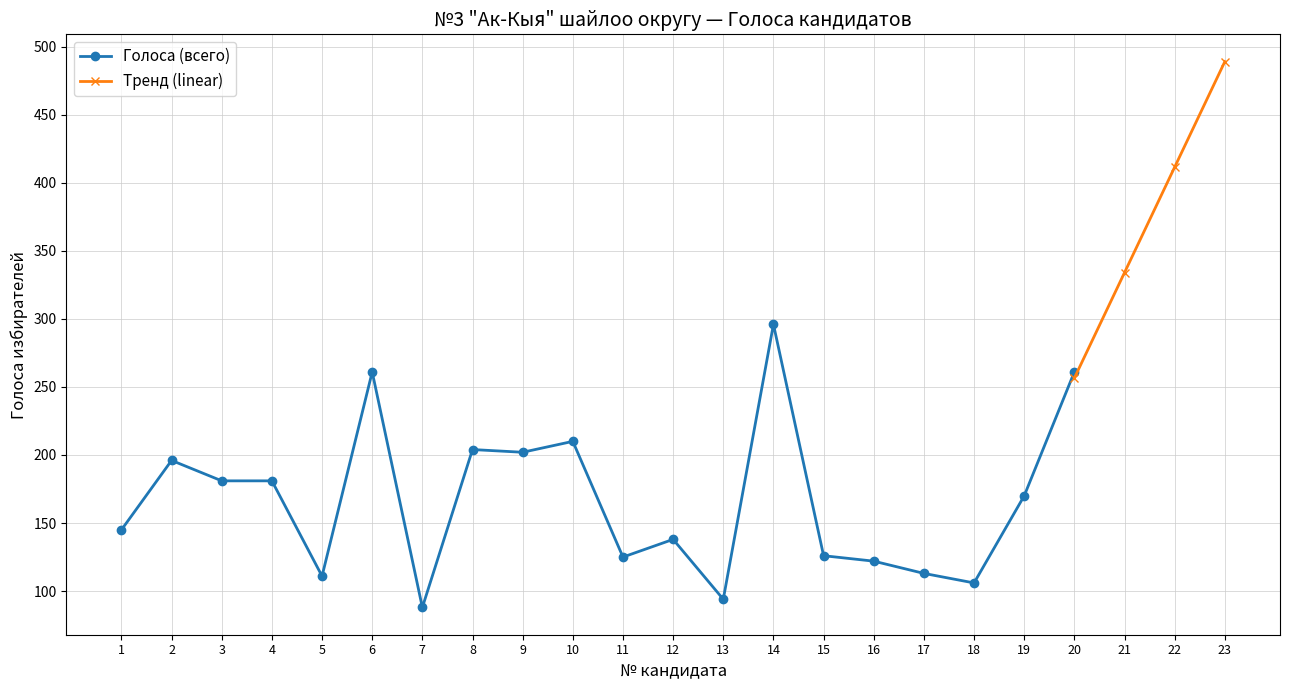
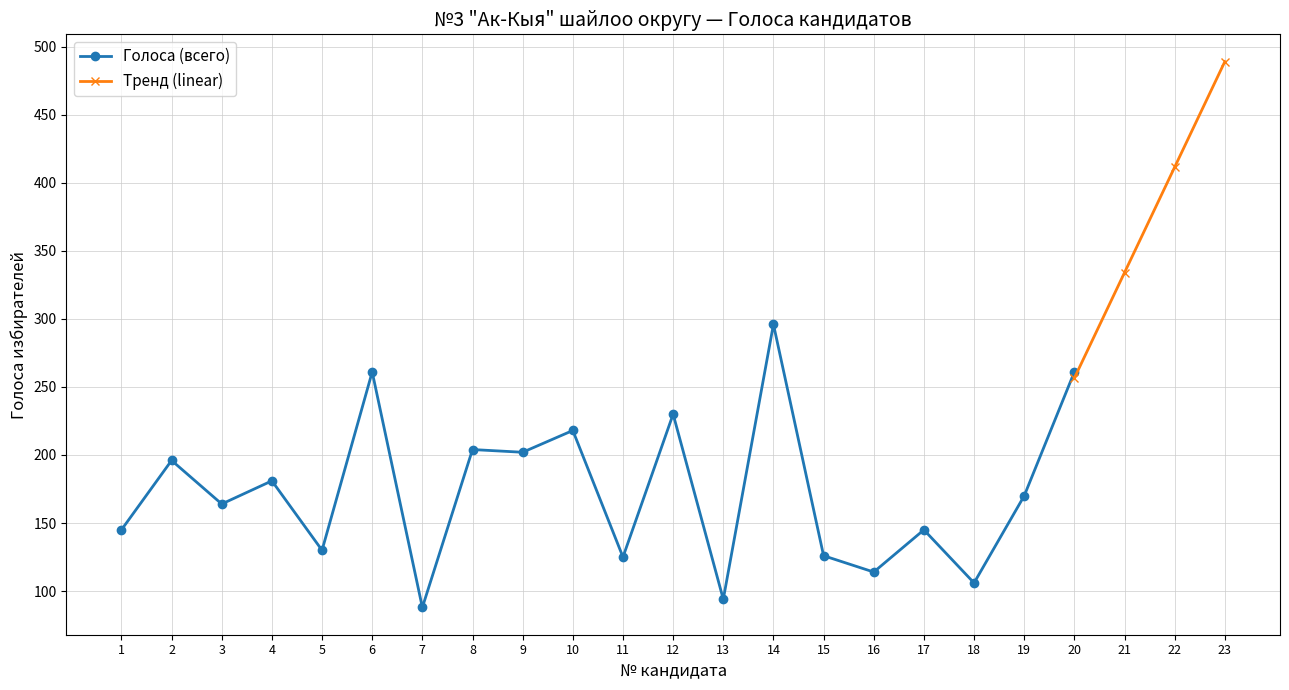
  {
    "Голоса (всего)": {
      "1": 145,
      "2": 196,
-     "3": 181,
+     "3": 164,
      "4": 181,
-     "5": 111,
+     "5": 130,
      "6": 261,
      "7": 88,
      "8": 204,
      "9": 202,
-     "10": 210,
+     "10": 218,
      "11": 125,
-     "12": 138,
+     "12": 230,
      "13": 94,
      "14": 296,
      "15": 126,
-     "16": 122,
-     "17": 113,
+     "16": 114,
+     "17": 145,
      "18": 106,
      "19": 170,
      "20": 261
    },
    "Тренд (linear)": {
      "20": 257,
      "21": 334,
      "22": 411,
      "23": 489
    }
  }
